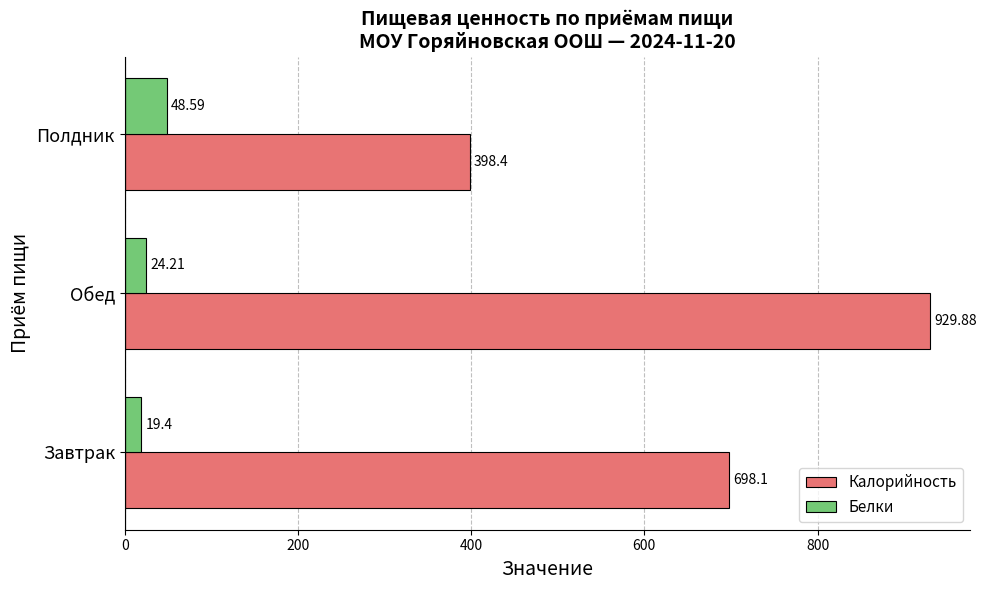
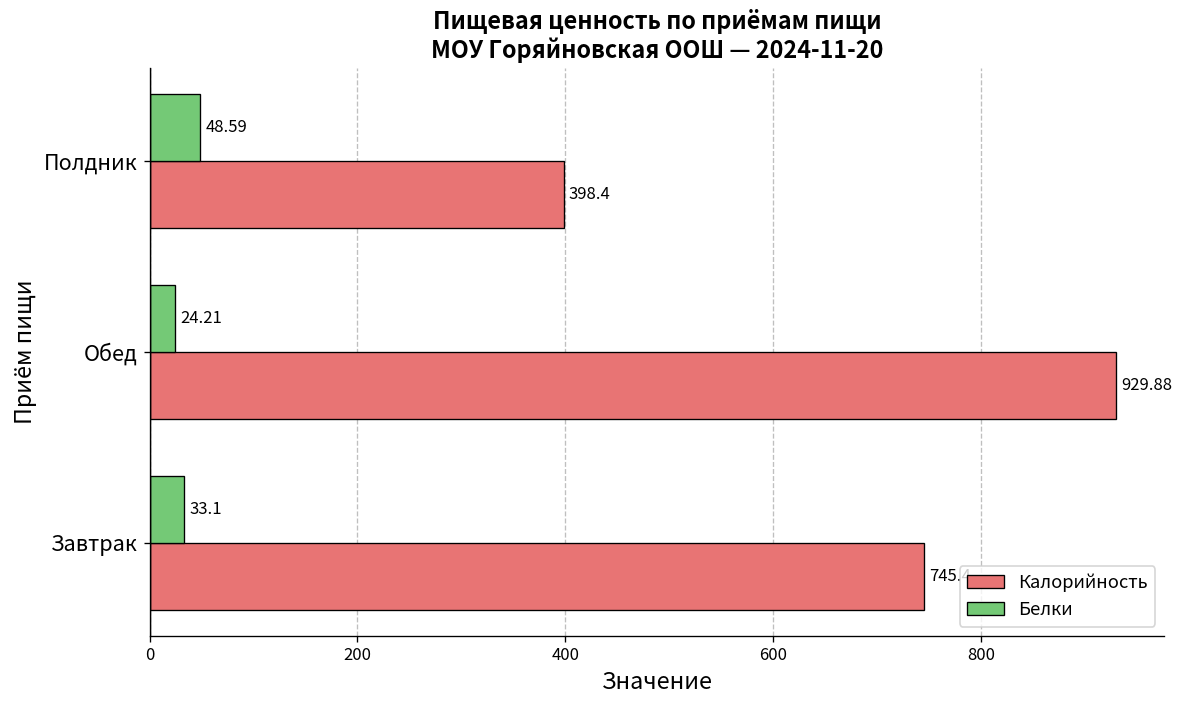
  {
    "Калорийность": {
-     "Завтрак": 700
+     "Завтрак": 750
    },
    "Белки": {
      "Полдник": 48.59,
      "Обед": 24.21,
-     "Завтрак": 19.4
+     "Завтрак": 33.1
    }
  }
